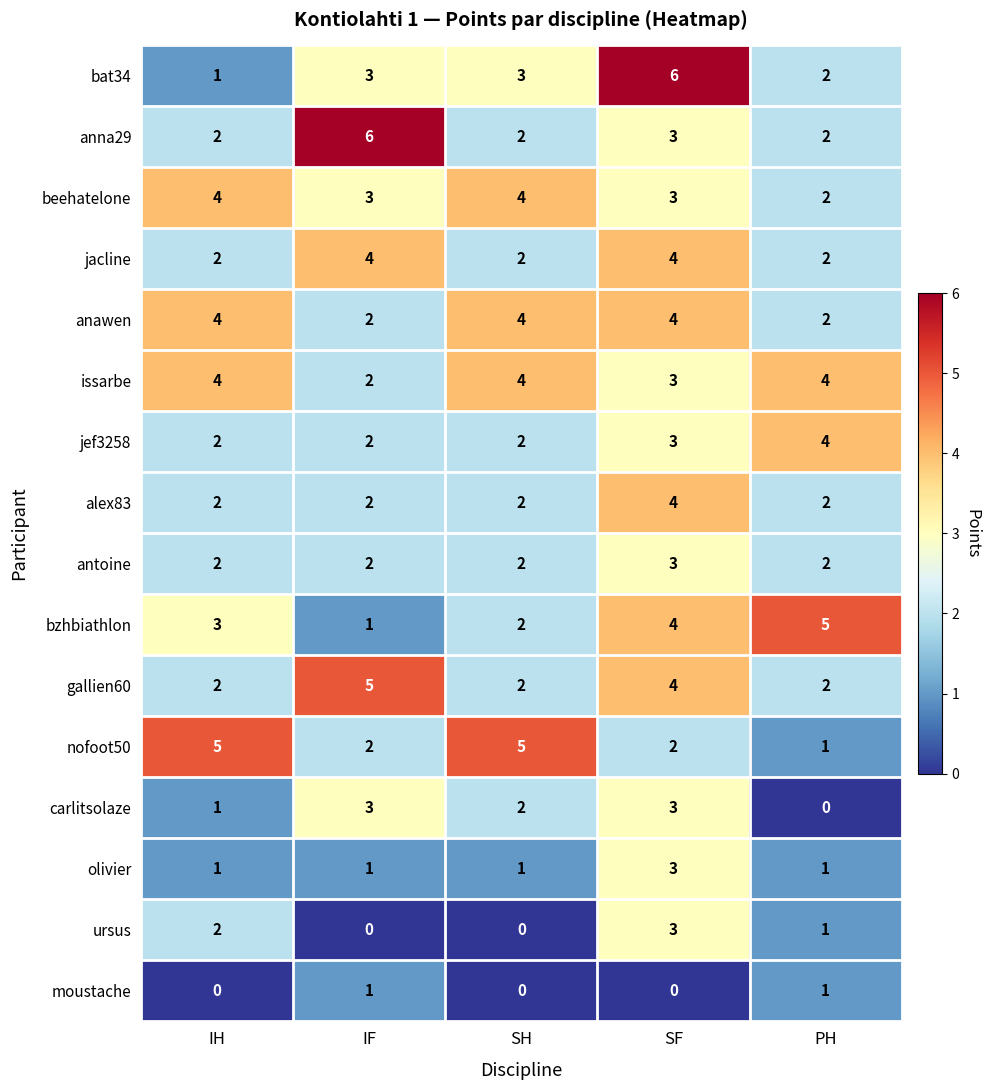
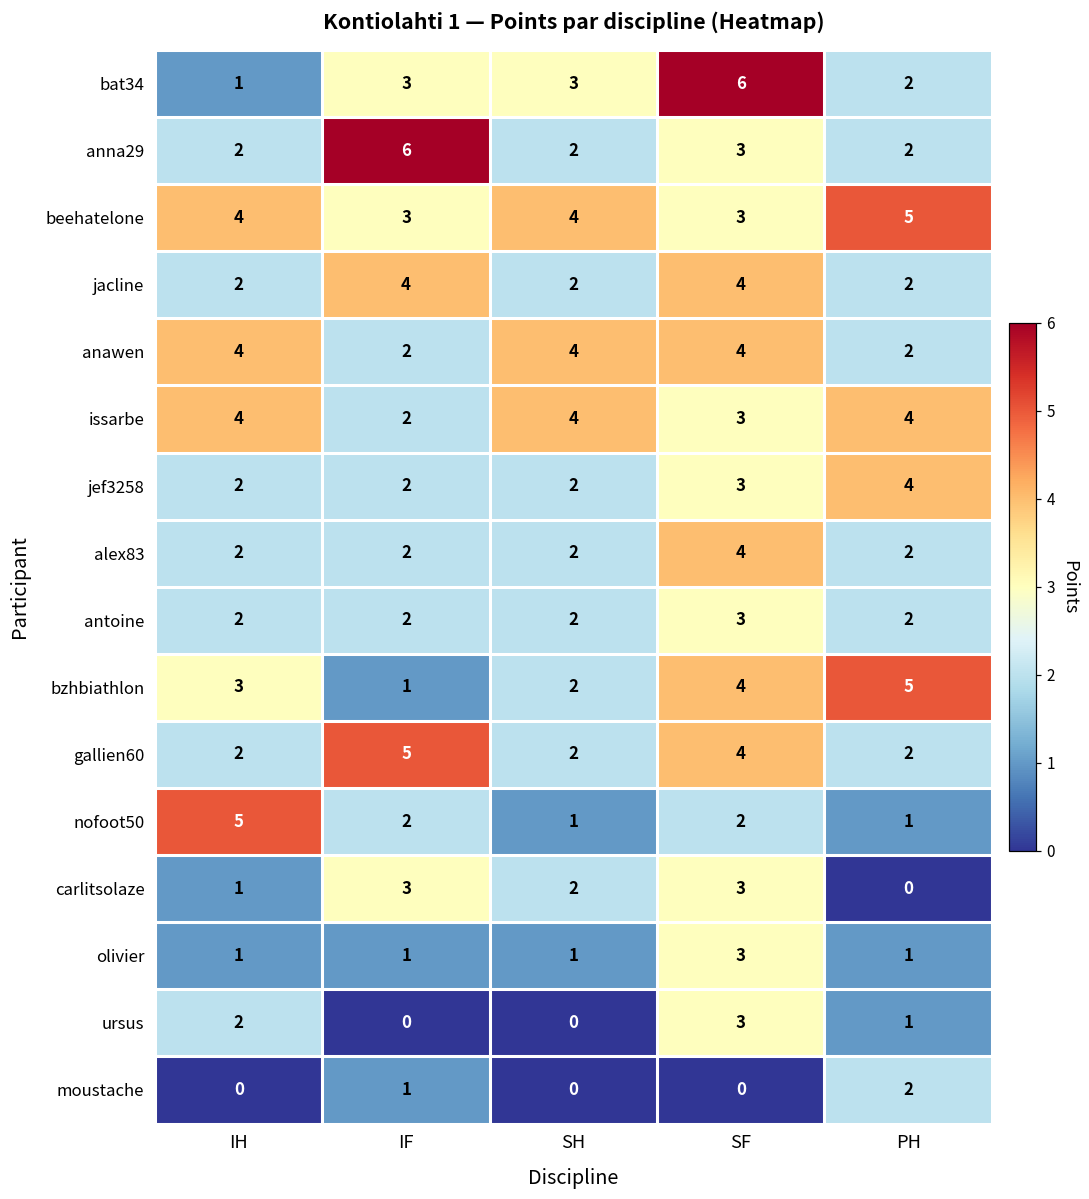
  {
    "bat34": {
      "IH": 1,
      "IF": 3,
      "SH": 3,
      "SF": 6,
      "PH": 2
    },
    "anna29": {
      "IH": 2,
      "IF": 6,
      "SH": 2,
      "SF": 3,
      "PH": 2
    },
    "beehatelone": {
      "IH": 4,
      "IF": 3,
      "SH": 4,
      "SF": 3,
-     "PH": 2
+     "PH": 5
    },
    "jacline": {
      "IH": 2,
      "IF": 4,
      "SH": 2,
      "SF": 4,
      "PH": 2
    },
    "anawen": {
      "IH": 4,
      "IF": 2,
      "SH": 4,
      "SF": 4,
      "PH": 2
    },
    "issarbe": {
      "IH": 4,
      "IF": 2,
      "SH": 4,
      "SF": 3,
      "PH": 4
    },
    "jef3258": {
      "IH": 2,
      "IF": 2,
      "SH": 2,
      "SF": 3,
      "PH": 4
    },
    "alex83": {
      "IH": 2,
      "IF": 2,
      "SH": 2,
      "SF": 4,
      "PH": 2
    },
    "antoine": {
      "IH": 2,
      "IF": 2,
      "SH": 2,
      "SF": 3,
      "PH": 2
    },
    "bzhbiathlon": {
      "IH": 3,
      "IF": 1,
      "SH": 2,
      "SF": 4,
      "PH": 5
    },
    "gallien60": {
      "IH": 2,
      "IF": 5,
      "SH": 2,
      "SF": 4,
      "PH": 2
    },
    "nofoot50": {
      "IH": 5,
      "IF": 2,
-     "SH": 5,
+     "SH": 1,
      "SF": 2,
      "PH": 1
    },
    "carlitsolaze": {
      "IH": 1,
      "IF": 3,
      "SH": 2,
      "SF": 3,
      "PH": 0
    },
    "olivier": {
      "IH": 1,
      "IF": 1,
      "SH": 1,
      "SF": 3,
      "PH": 1
    },
    "ursus": {
      "IH": 2,
      "IF": 0,
      "SH": 0,
      "SF": 3,
      "PH": 1
    },
    "moustache": {
      "IH": 0,
      "IF": 1,
      "SH": 0,
      "SF": 0,
-     "PH": 1
+     "PH": 2
    }
  }
